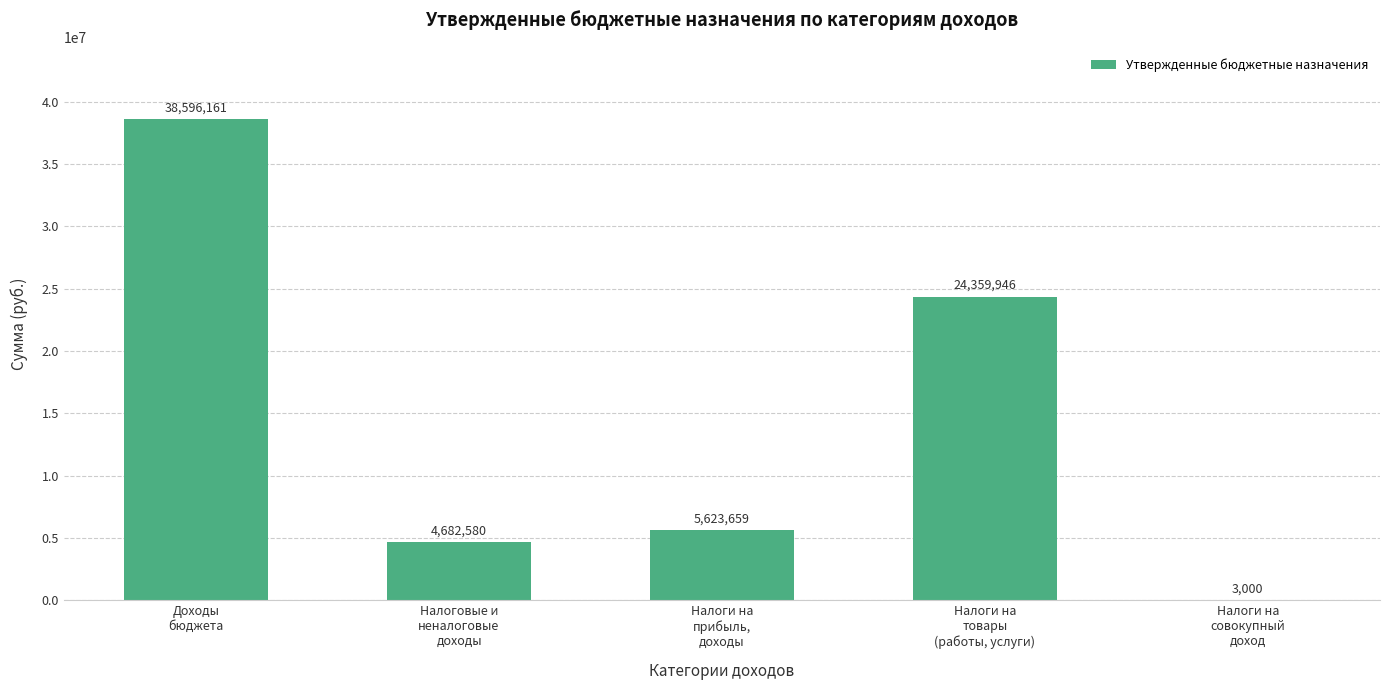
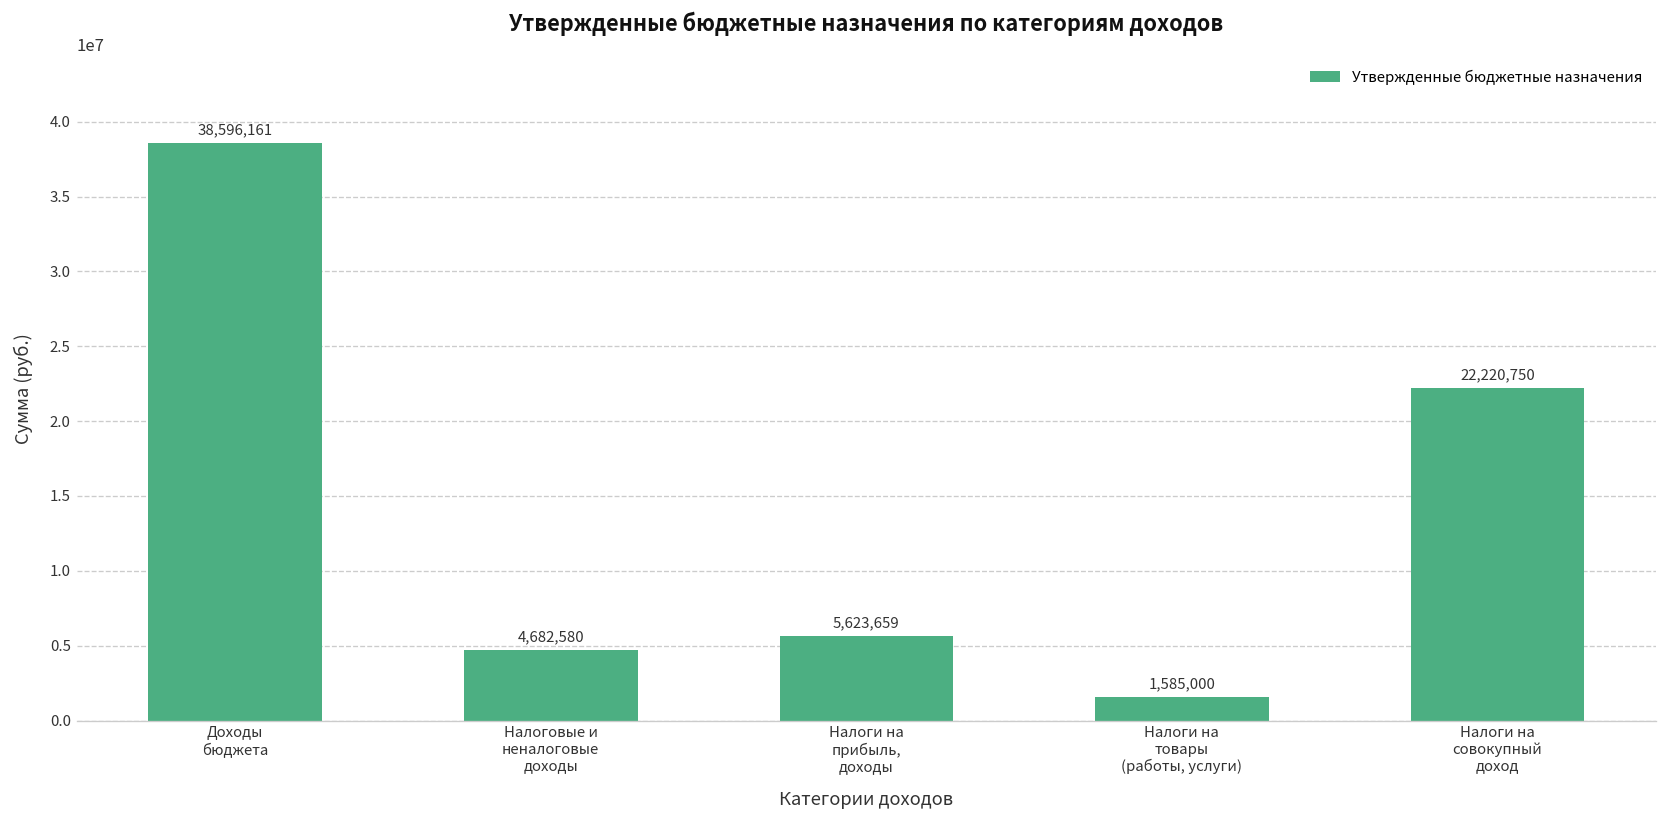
  {
    "Доходы бюджета": "38,596,161",
    "Налоговые и неналоговые доходы": "4,682,580",
    "Налоги на прибыль, доходы": "5,623,659",
-   "Налоги на товары (работы, услуги)": "24,359,946",
-   "Налоги на совокупный доход": "3,000"
+   "Налоги на товары (работы, услуги)": "1,585,000",
+   "Налоги на совокупный доход": "22,220,750"
  }
